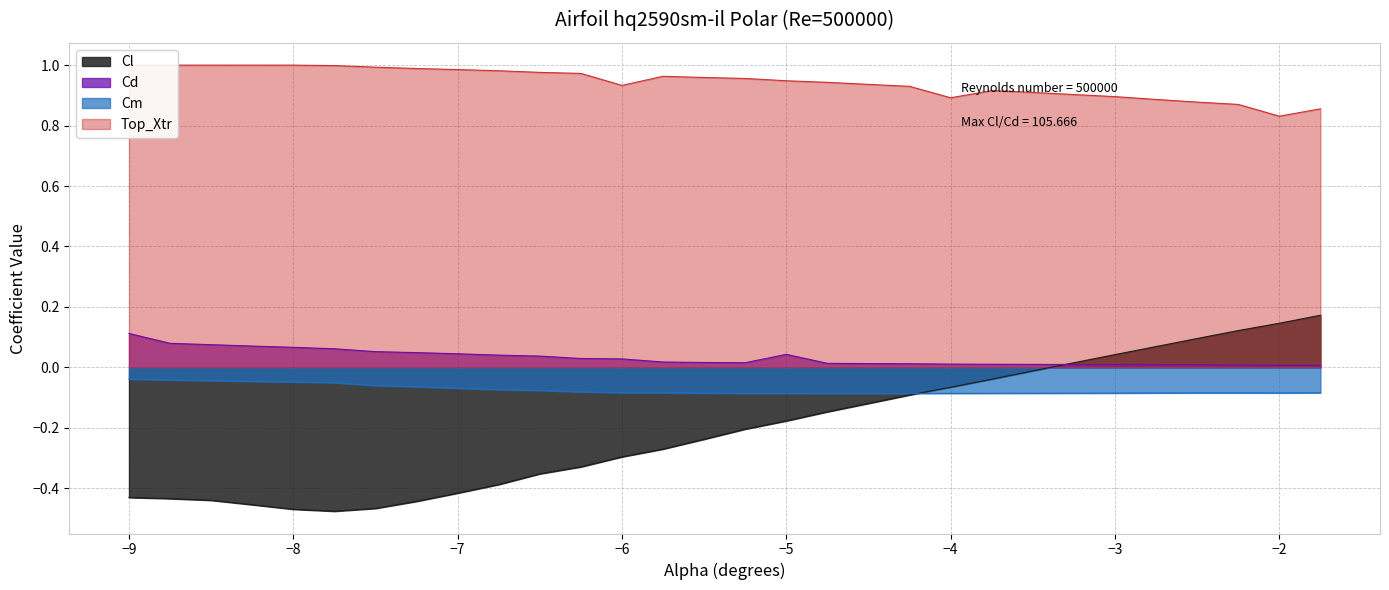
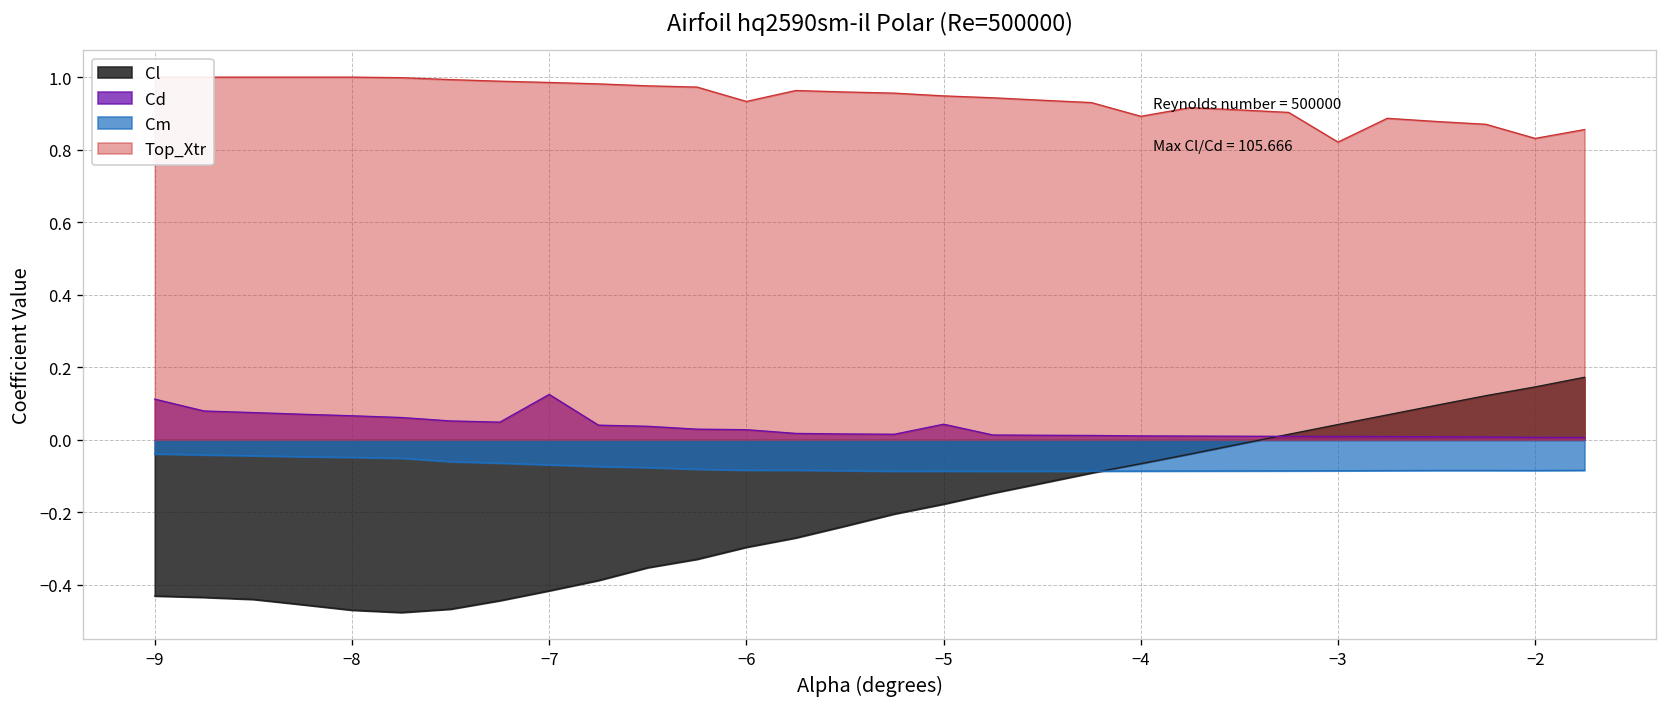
  {
    "Cd": {
      "−9": 0.11,
      "−8": 0.07,
-     "−7": 0.05,
+     "−7": 0.13,
      "−6": 0.03,
      "−5": 0.04,
      "−4": 0.01,
      "−3": 0.01
    },
    "Top_Xtr": {
      "−8": 1.00,
      "−7": 0.99,
      "−6": 0.93,
      "−5": 0.95,
-     "−3": 0.90,
+     "−3": 0.82,
      "−2": 0.83
    }
  }
